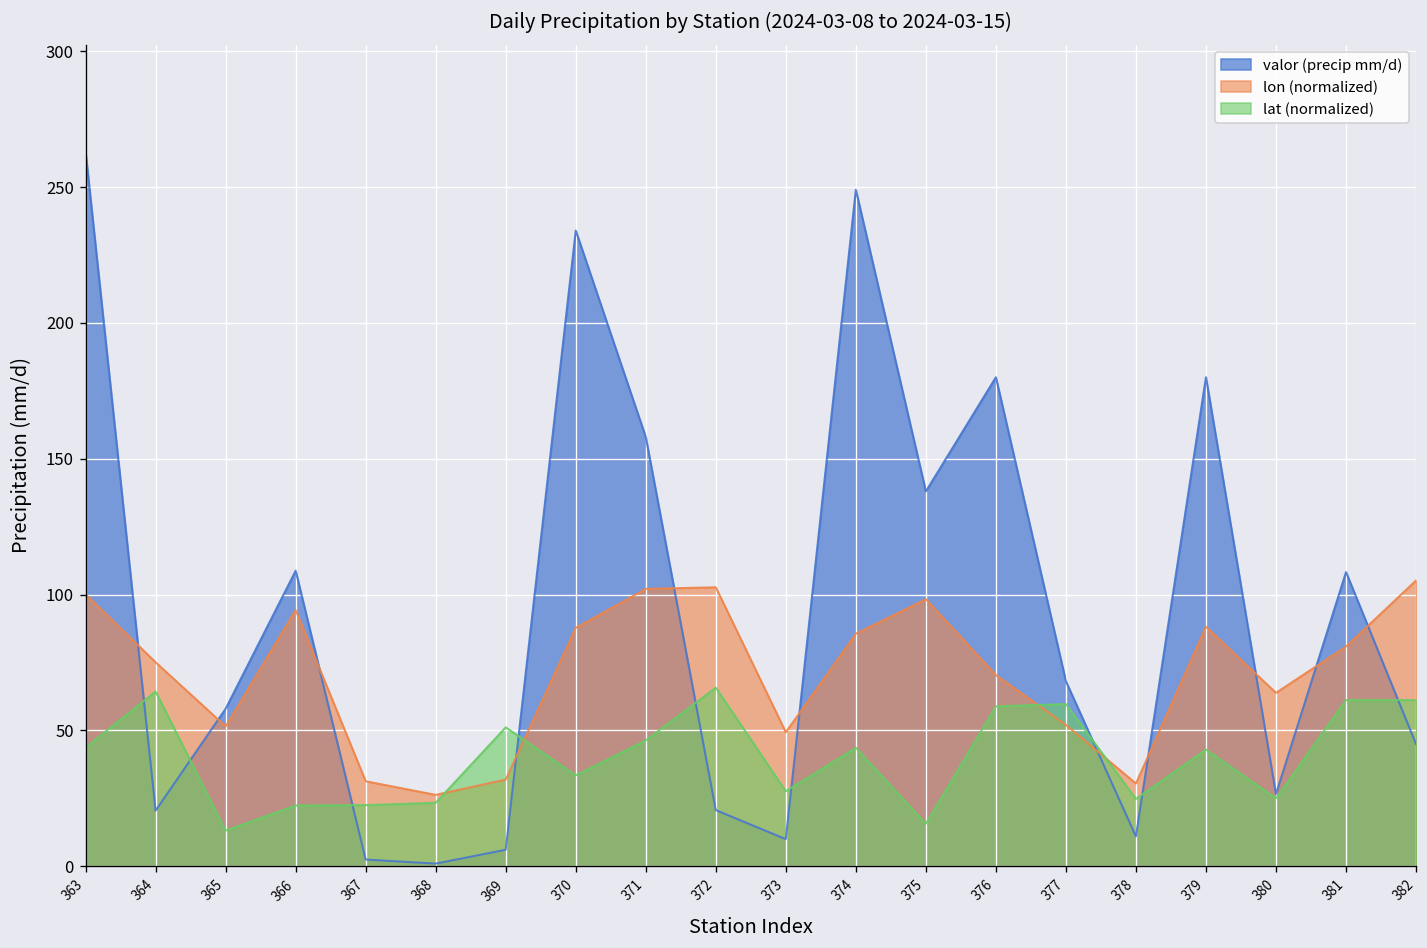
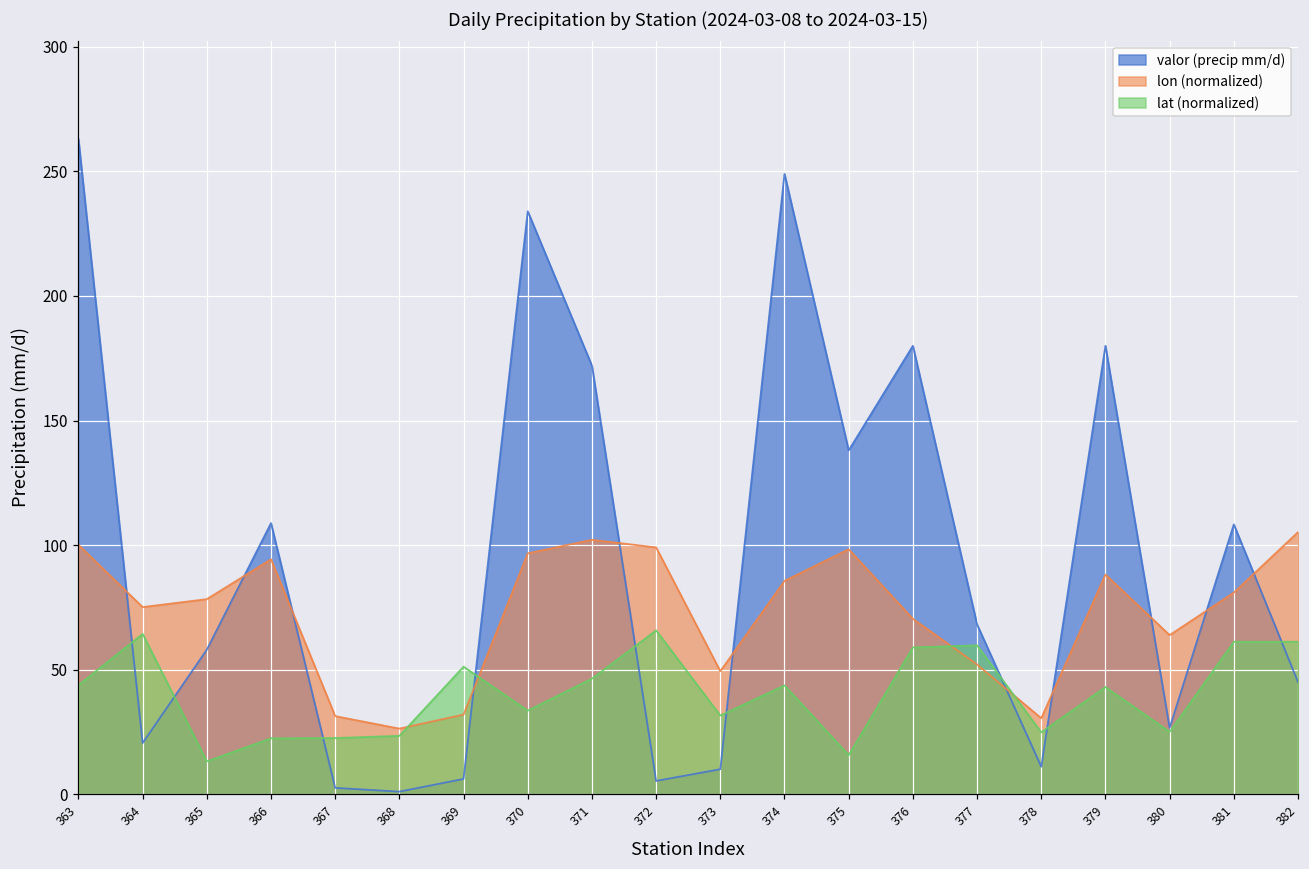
  {
    "valor (precip mm/d)": {
      "363": 263,
      "364": 21,
      "365": 58,
      "366": 109,
      "367": 3,
      "368": 1,
      "369": 6,
      "370": 234,
-     "371": 158,
-     "372": 21,
+     "371": 172,
+     "372": 5,
      "373": 10,
      "374": 249,
      "375": 138,
      "376": 180,
      "377": 68,
      "378": 11,
      "379": 180,
      "380": 27,
      "381": 108,
      "382": 45
    },
    "lon (normalized)": {
      "363": 100,
      "364": 75,
-     "365": 52,
+     "365": 78,
      "366": 94,
      "367": 31,
      "368": 26,
      "369": 32,
-     "370": 88,
+     "370": 97,
      "371": 102,
-     "372": 103,
+     "372": 99,
      "373": 49,
      "374": 86,
      "375": 98,
      "376": 70,
      "377": 52,
      "378": 30,
      "379": 88,
      "380": 64,
      "381": 81,
      "382": 105
    },
    "lat (normalized)": {
      "363": 44,
      "364": 64,
      "365": 13,
      "366": 22,
      "367": 23,
      "368": 23,
      "369": 51,
      "370": 34,
      "371": 46,
      "372": 66,
-     "373": 28,
+     "373": 32,
      "374": 44,
      "375": 16,
      "376": 59,
      "377": 60,
      "378": 25,
      "379": 43,
      "380": 25,
      "381": 61,
      "382": 61
    }
  }
